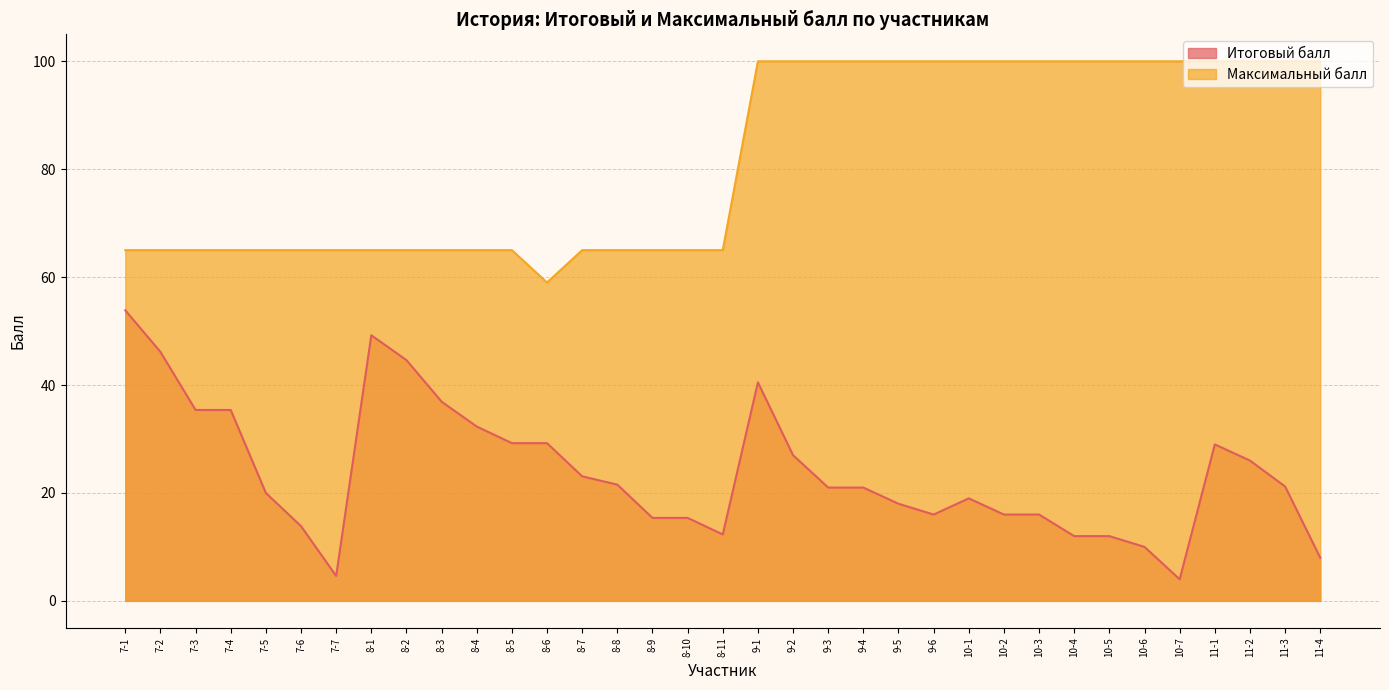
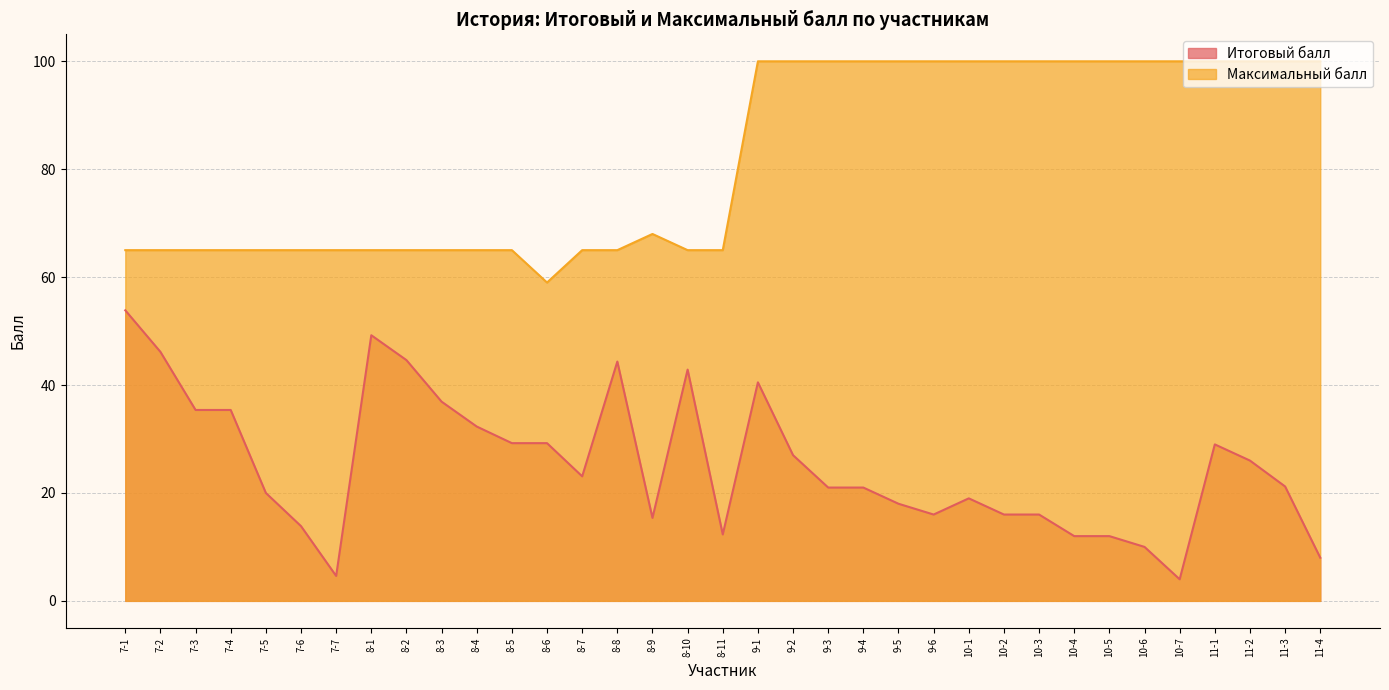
  {
    "Итоговый балл": {
      "7-1": 54,
      "7-2": 46,
      "7-3": 35,
      "7-4": 35,
      "7-5": 20,
      "7-6": 14,
      "7-7": 5,
      "8-1": 49,
      "8-2": 45,
      "8-3": 37,
      "8-4": 32,
      "8-5": 29,
      "8-6": 29,
      "8-7": 23,
-     "8-8": 22,
+     "8-8": 44,
      "8-9": 15,
-     "8-10": 15,
+     "8-10": 43,
      "8-11": 12,
      "9-1": 41,
      "9-2": 27,
      "9-3": 21,
      "9-4": 21,
      "9-5": 18,
      "9-6": 16,
      "10-1": 19,
      "10-2": 16,
      "10-3": 16,
      "10-4": 12,
      "10-5": 12,
      "10-6": 10,
      "10-7": 4,
      "11-1": 29,
      "11-2": 26,
      "11-3": 21,
      "11-4": 8
    },
    "Максимальный балл": {
      "7-1": 65,
      "7-2": 65,
      "7-3": 65,
      "7-4": 65,
      "7-5": 65,
      "7-6": 65,
      "7-7": 65,
      "8-1": 65,
      "8-2": 65,
      "8-3": 65,
      "8-4": 65,
      "8-5": 65,
      "8-6": 59,
      "8-7": 65,
      "8-8": 65,
-     "8-9": 65,
+     "8-9": 68,
      "8-10": 65,
      "8-11": 65,
      "9-1": 100,
      "9-2": 100,
      "9-3": 100,
      "9-4": 100,
      "9-5": 100,
      "9-6": 100,
      "10-1": 100,
      "10-2": 100,
      "10-3": 100,
      "10-4": 100,
      "10-5": 100,
      "10-6": 100,
      "10-7": 100
    }
  }
